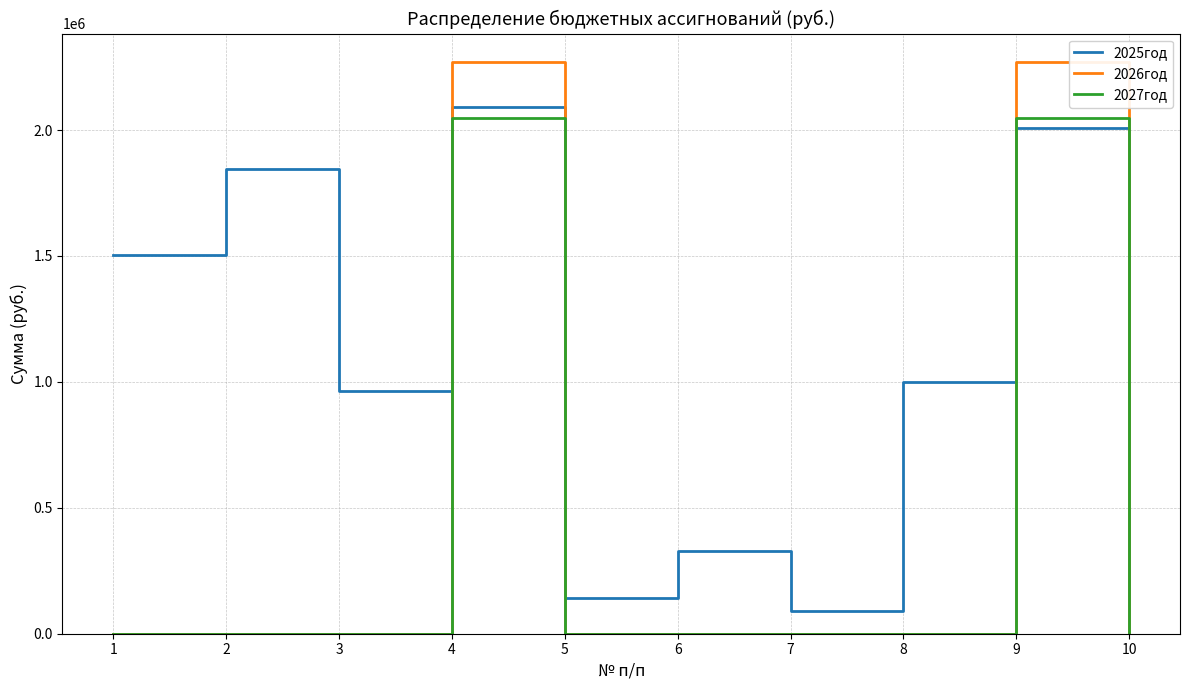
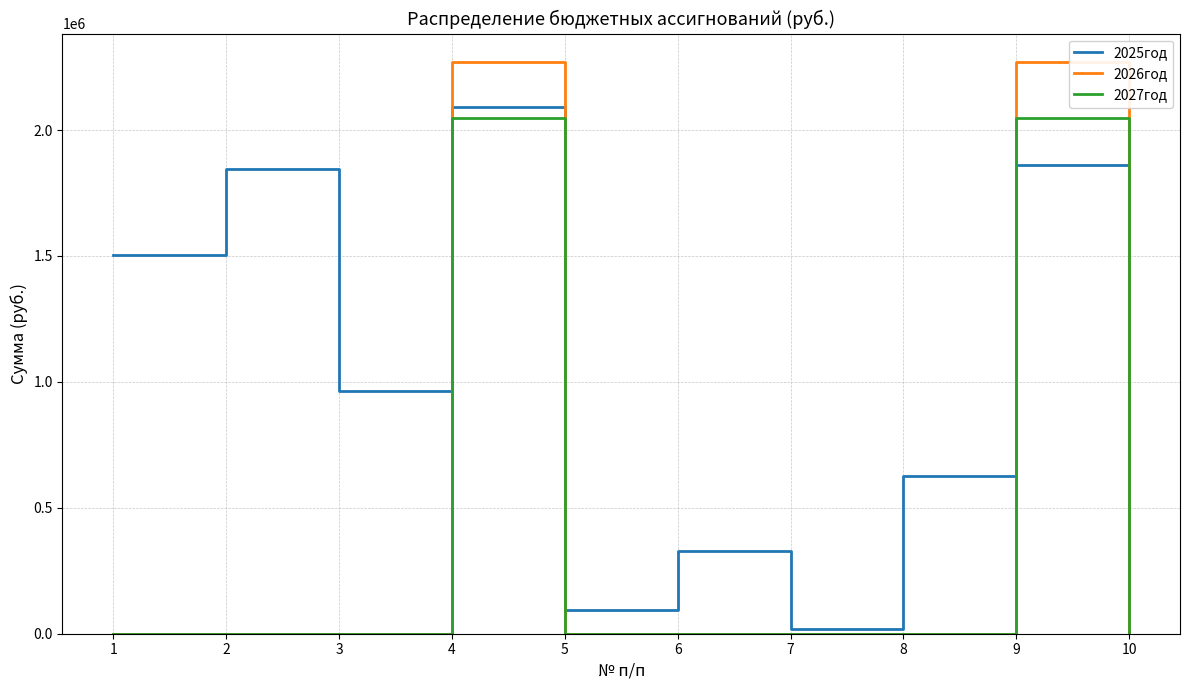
  {
    "2025год": {
      "1": 1500000,
      "2": 1840000,
      "3": 970000,
      "4": 2090000,
-     "5": 140000,
+     "5": 90000,
      "6": 330000,
-     "7": 90000,
-     "8": 1000000,
-     "9": 2010000,
+     "7": 20000,
+     "8": 630000,
+     "9": 1860000,
      "10": 140000
    },
    "2026год": {
      "4": 2270000,
      "9": 2270000
    },
    "2027год": {
      "4": 2050000,
      "9": 2050000
    }
  }
